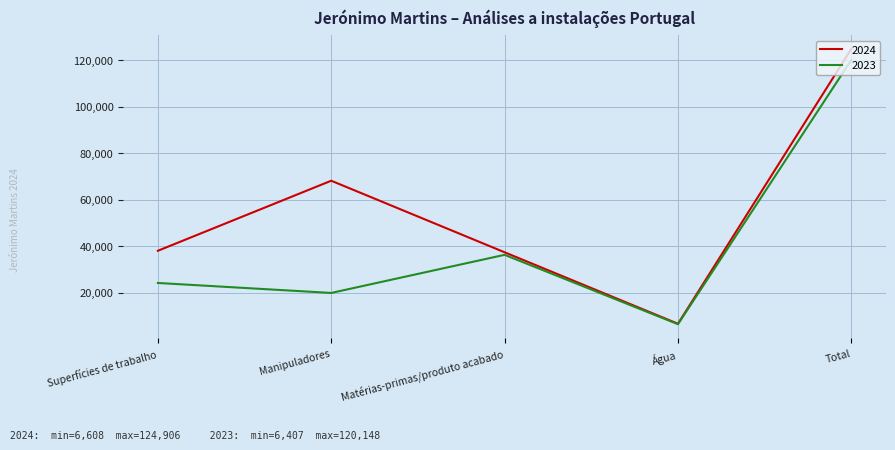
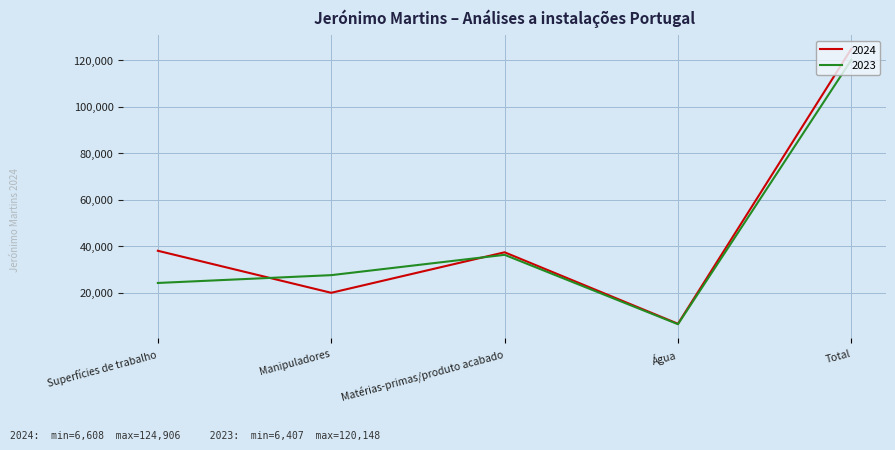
  {
    "2024": {
      "Superfícies de trabalho": "38,000",
-     "Manipuladores": "68,000"
+     "Manipuladores": "20,000"
    },
    "2023": {
      "Superfícies de trabalho": "24,000",
-     "Manipuladores": "20,000"
+     "Manipuladores": "28,000"
    }
  }
